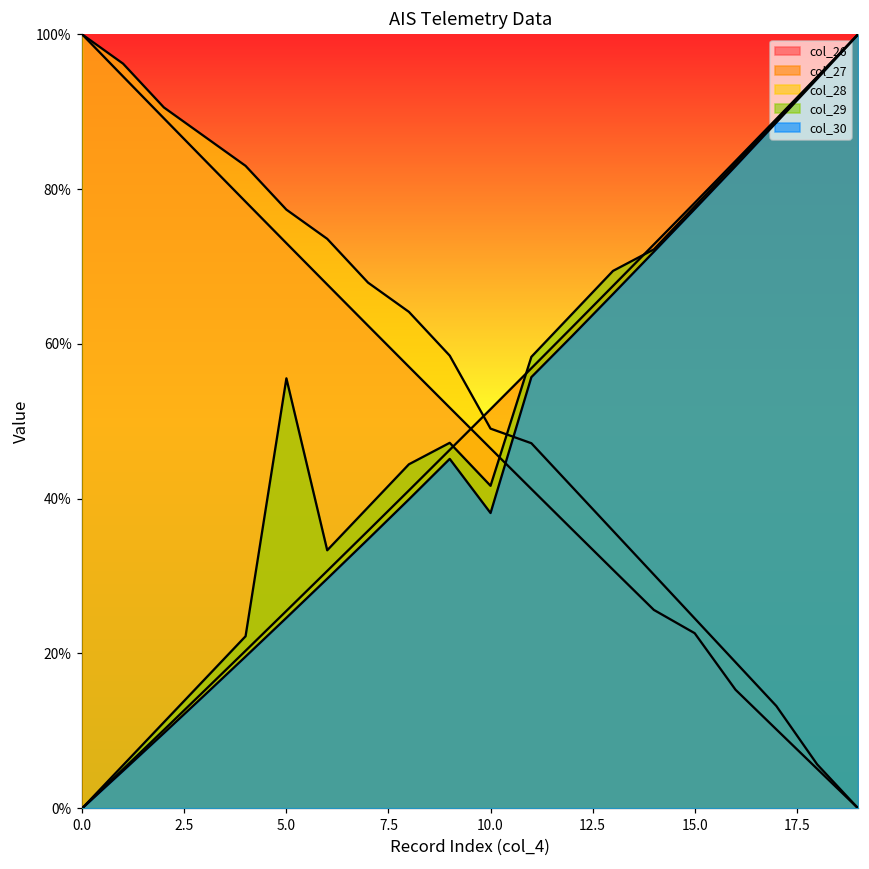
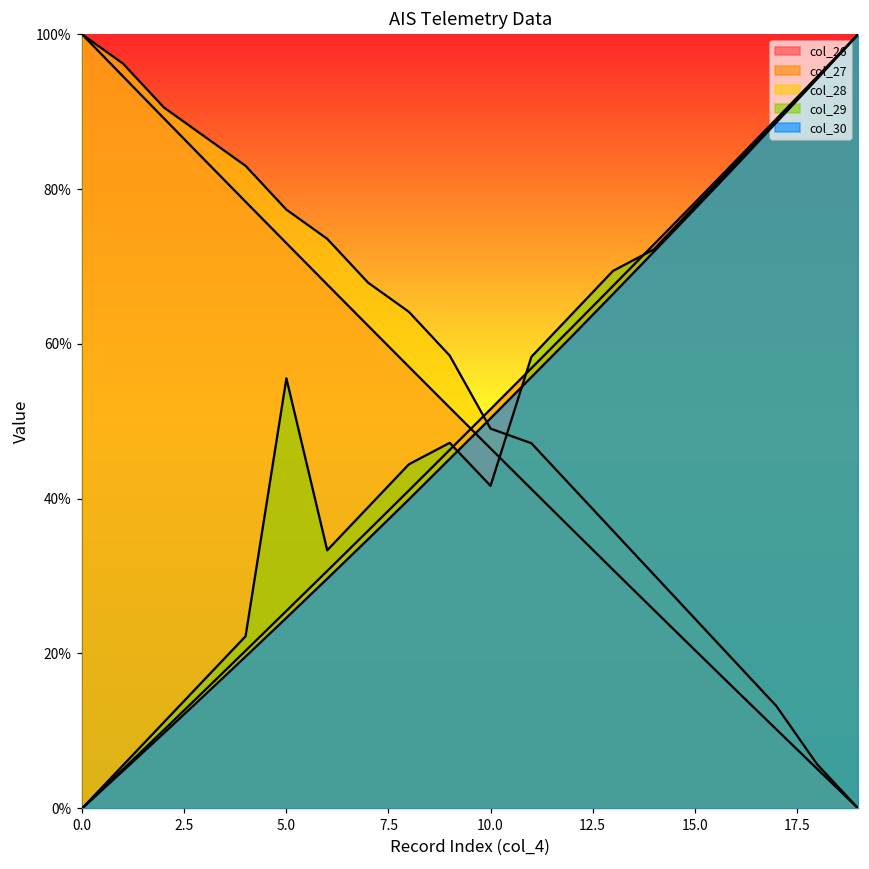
  {
    "col_26": {
      "5.0": "73%",
      "10.0": "47%",
-     "15.0": "23%"
+     "15.0": "20%"
    },
    "col_27": {
      "5.0": "25%",
      "10.0": "52%",
      "15.0": "78%"
    },
    "col_28": {
      "5.0": "77%",
      "10.0": "49%",
      "15.0": "25%"
    },
    "col_29": {
      "5.0": "56%",
      "10.0": "42%"
    },
    "col_30": {
      "5.0": "25%",
-     "10.0": "38%"
+     "10.0": "50%"
    }
  }
